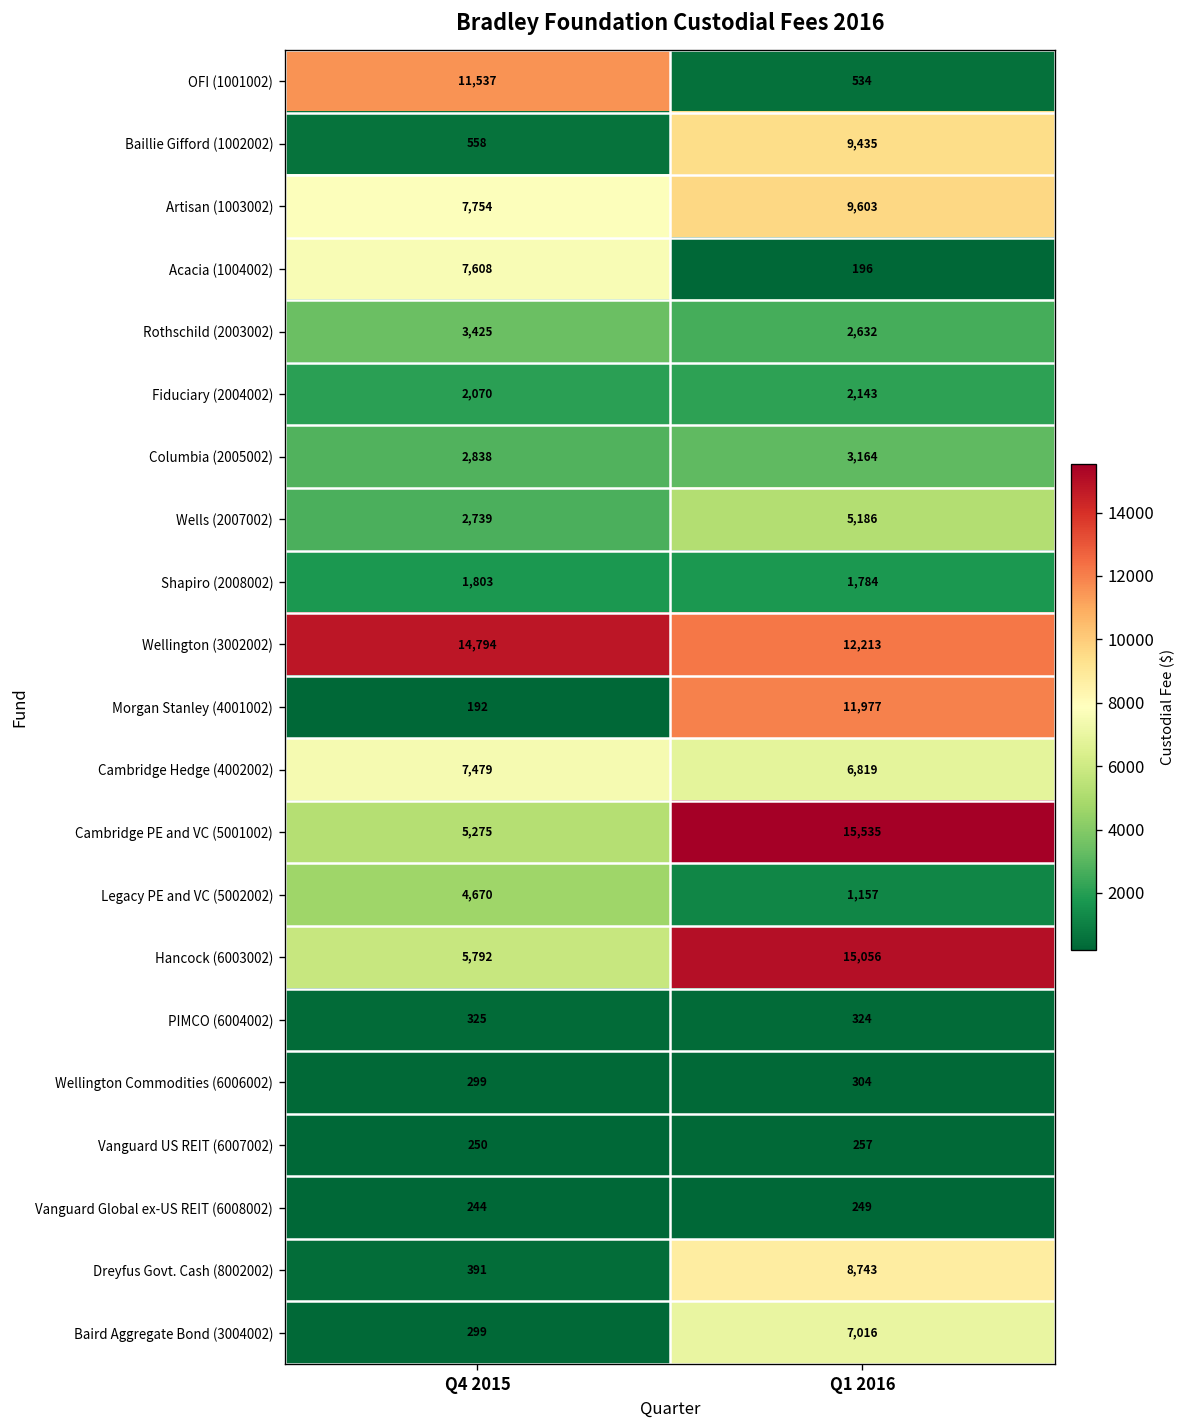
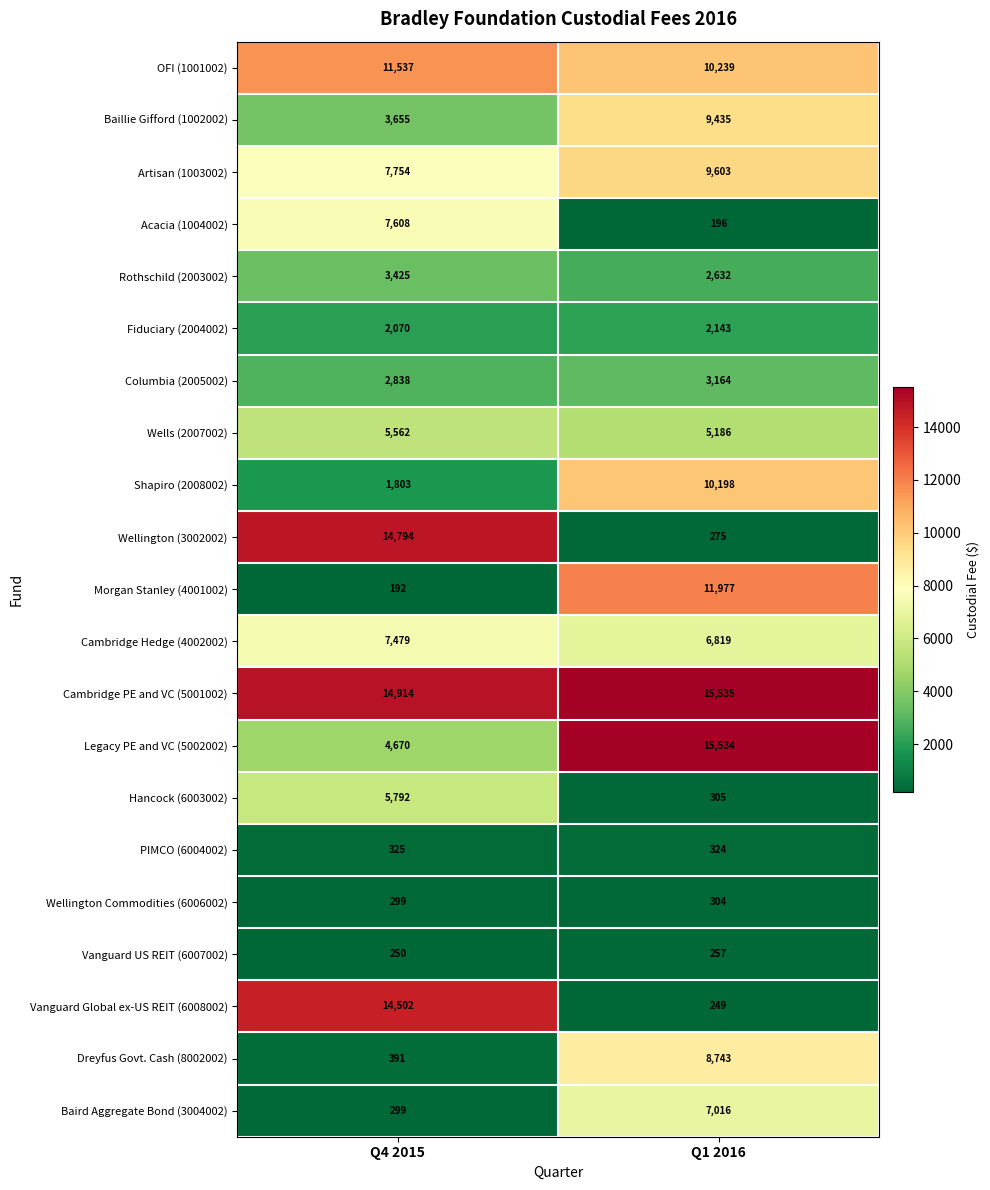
  {
    "OFI (1001002)": {
      "Q4 2015": "11,537",
-     "Q1 2016": "534"
+     "Q1 2016": "10,239"
    },
    "Baillie Gifford (1002002)": {
-     "Q4 2015": "558",
+     "Q4 2015": "3,655",
      "Q1 2016": "9,435"
    },
    "Artisan (1003002)": {
      "Q4 2015": "7,754",
      "Q1 2016": "9,603"
    },
    "Acacia (1004002)": {
      "Q4 2015": "7,608",
      "Q1 2016": "196"
    },
    "Rothschild (2003002)": {
      "Q4 2015": "3,425",
      "Q1 2016": "2,632"
    },
    "Fiduciary (2004002)": {
      "Q4 2015": "2,070",
      "Q1 2016": "2,143"
    },
    "Columbia (2005002)": {
      "Q4 2015": "2,838",
      "Q1 2016": "3,164"
    },
    "Wells (2007002)": {
-     "Q4 2015": "2,739",
+     "Q4 2015": "5,562",
      "Q1 2016": "5,186"
    },
    "Shapiro (2008002)": {
      "Q4 2015": "1,803",
-     "Q1 2016": "1,784"
+     "Q1 2016": "10,198"
    },
    "Wellington (3002002)": {
      "Q4 2015": "14,794",
-     "Q1 2016": "12,213"
+     "Q1 2016": "275"
    },
    "Morgan Stanley (4001002)": {
      "Q4 2015": "192",
      "Q1 2016": "11,977"
    },
    "Cambridge Hedge (4002002)": {
      "Q4 2015": "7,479",
      "Q1 2016": "6,819"
    },
    "Cambridge PE and VC (5001002)": {
-     "Q4 2015": "5,275",
+     "Q4 2015": "14,914",
      "Q1 2016": "15,535"
    },
    "Legacy PE and VC (5002002)": {
      "Q4 2015": "4,670",
-     "Q1 2016": "1,157"
+     "Q1 2016": "15,534"
    },
    "Hancock (6003002)": {
      "Q4 2015": "5,792",
-     "Q1 2016": "15,056"
+     "Q1 2016": "305"
    },
    "PIMCO (6004002)": {
      "Q4 2015": "325",
      "Q1 2016": "324"
    },
    "Wellington Commodities (6006002)": {
      "Q4 2015": "299",
      "Q1 2016": "304"
    },
    "Vanguard US REIT (6007002)": {
      "Q4 2015": "250",
      "Q1 2016": "257"
    },
    "Vanguard Global ex-US REIT (6008002)": {
-     "Q4 2015": "244",
+     "Q4 2015": "14,502",
      "Q1 2016": "249"
    },
    "Dreyfus Govt. Cash (8002002)": {
      "Q4 2015": "391",
      "Q1 2016": "8,743"
    },
    "Baird Aggregate Bond (3004002)": {
      "Q4 2015": "299",
      "Q1 2016": "7,016"
    }
  }
